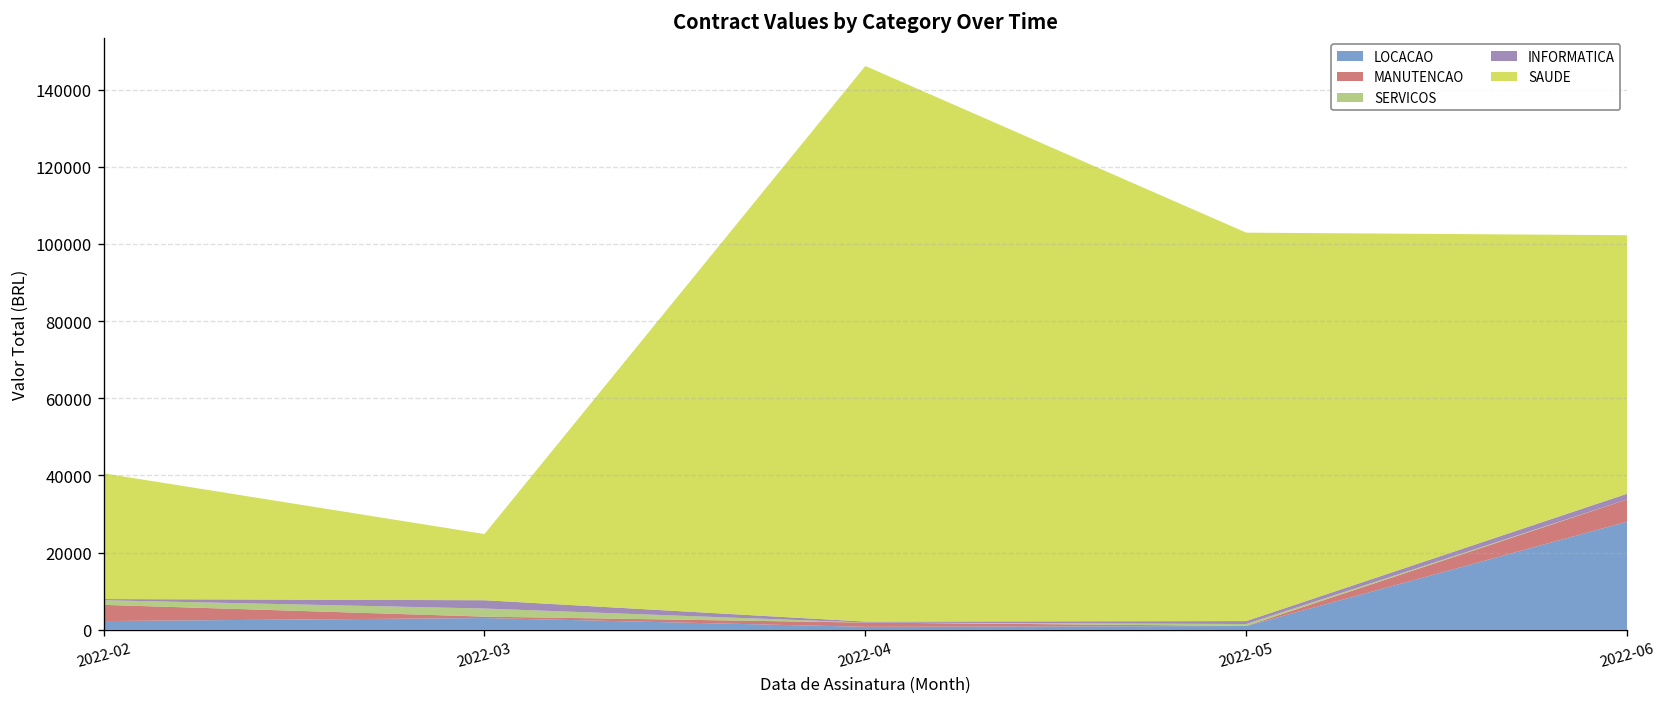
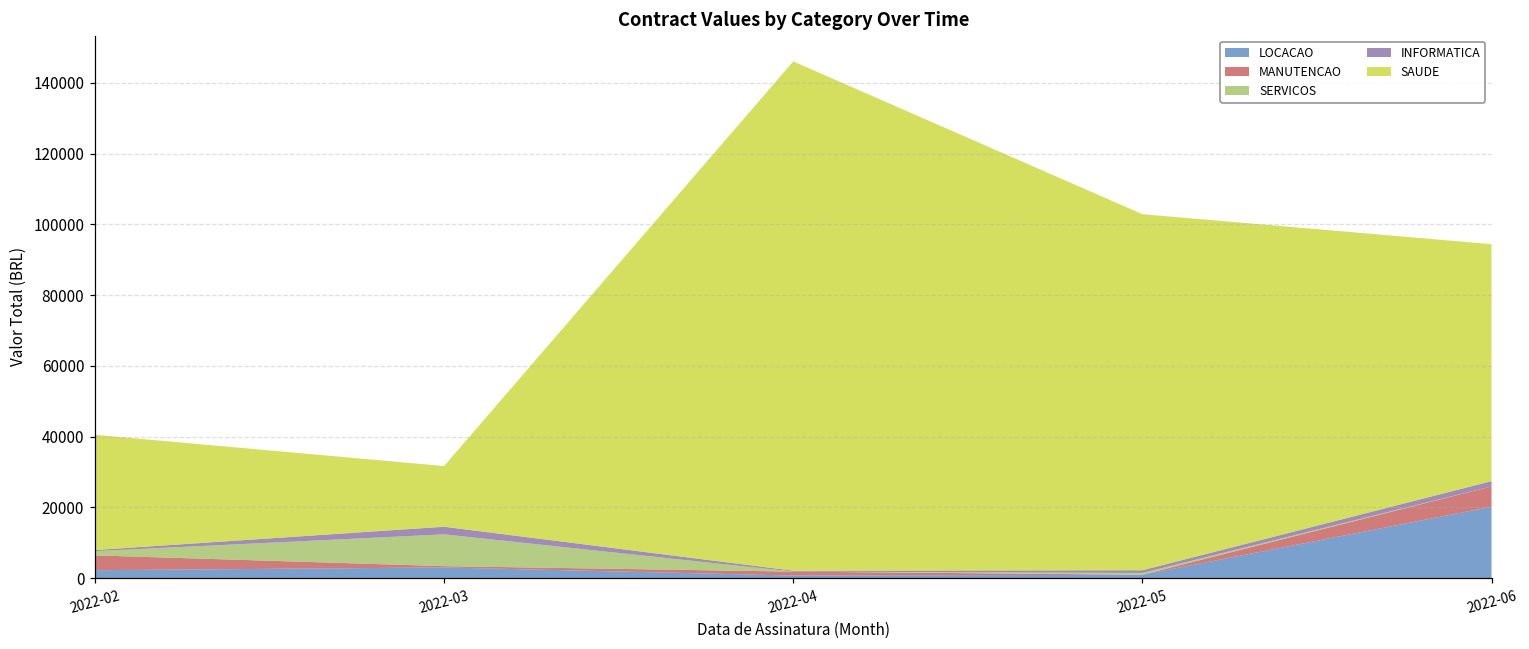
  {
    "LOCACAO": {
      "2022-02": 2000,
-     "2022-06": 28000
+     "2022-06": 20000
    },
    "MANUTENCAO": {
      "2022-02": 4000
    },
    "SERVICOS": {
-     "2022-03": 2000
+     "2022-03": 9000
    },
    "INFORMATICA": {
      "2022-03": 2000,
      "2022-06": 1000
    },
    "SAUDE": {
      "2022-02": 33000,
      "2022-03": 17000,
      "2022-04": 144000,
      "2022-05": 101000,
      "2022-06": 67000
    }
  }
